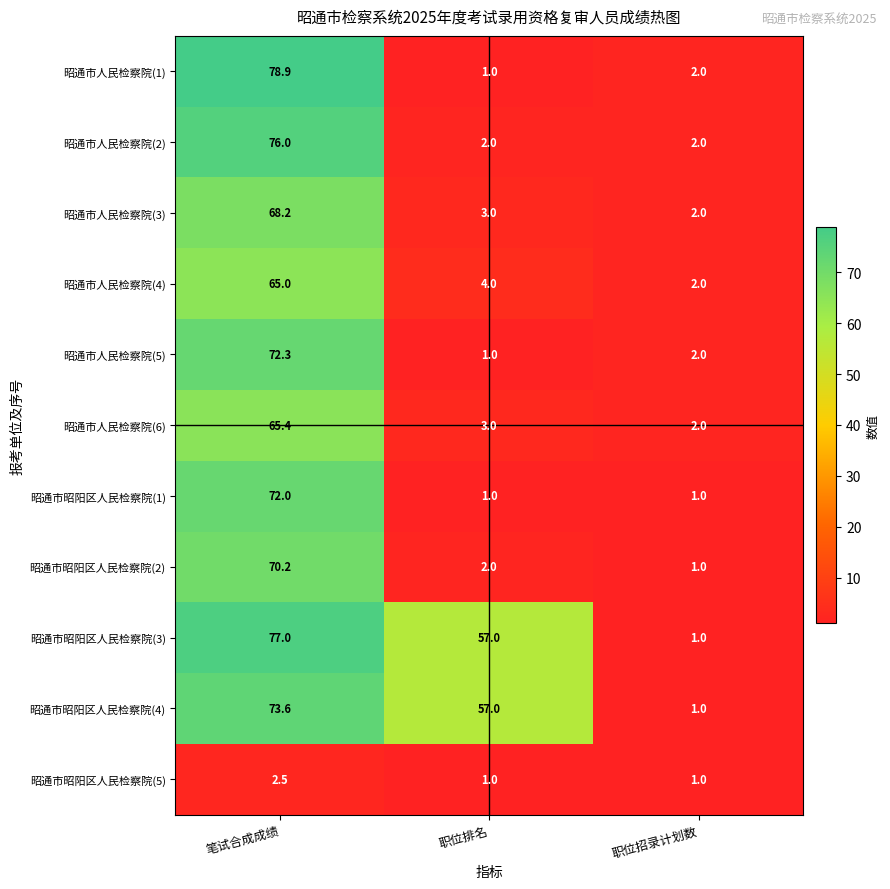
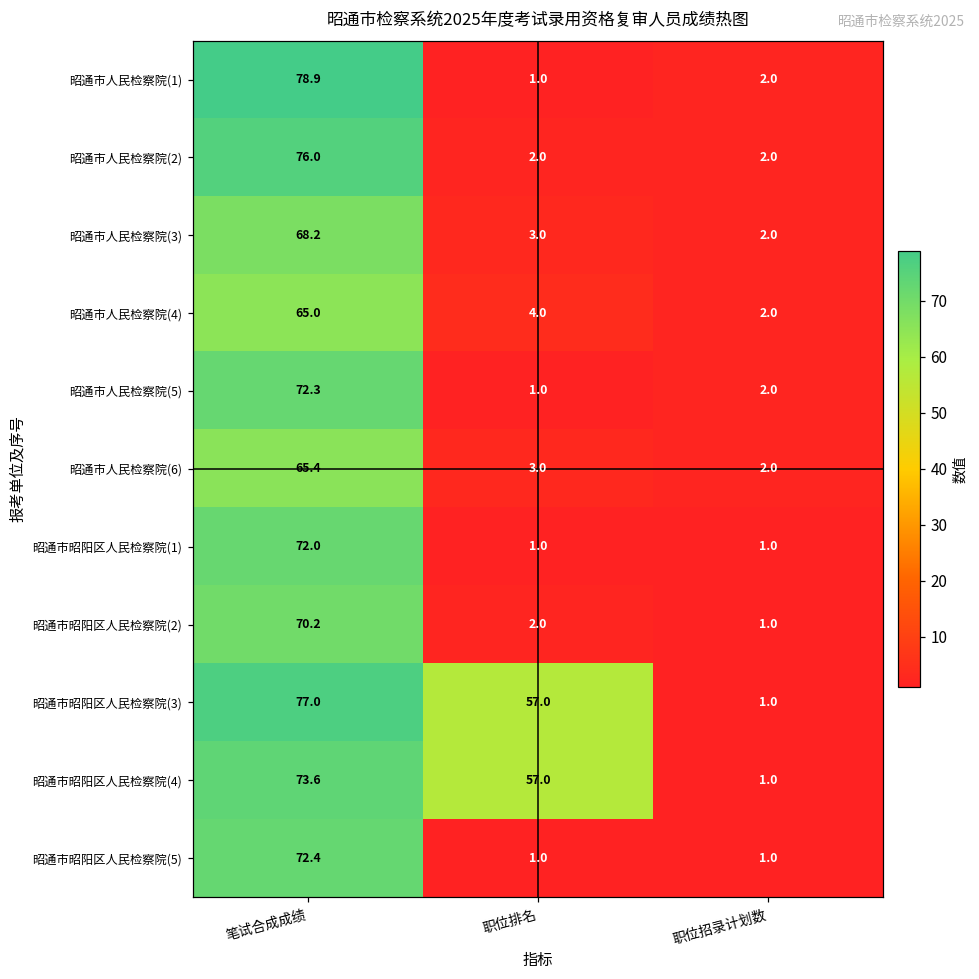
  {
    "昭通市人民检察院(1)": {
      "笔试合成成绩": 78.9,
      "职位排名": 1.0,
      "职位招录计划数": 2.0
    },
    "昭通市人民检察院(2)": {
      "笔试合成成绩": 76.0,
      "职位排名": 2.0,
      "职位招录计划数": 2.0
    },
    "昭通市人民检察院(3)": {
      "笔试合成成绩": 68.2,
      "职位排名": 3.0,
      "职位招录计划数": 2.0
    },
    "昭通市人民检察院(4)": {
      "笔试合成成绩": 65.0,
      "职位排名": 4.0,
      "职位招录计划数": 2.0
    },
    "昭通市人民检察院(5)": {
      "笔试合成成绩": 72.3,
      "职位排名": 1.0,
      "职位招录计划数": 2.0
    },
    "昭通市人民检察院(6)": {
      "笔试合成成绩": 65.4,
      "职位排名": 3.0,
      "职位招录计划数": 2.0
    },
    "昭通市昭阳区人民检察院(1)": {
      "笔试合成成绩": 72.0,
      "职位排名": 1.0,
      "职位招录计划数": 1.0
    },
    "昭通市昭阳区人民检察院(2)": {
      "笔试合成成绩": 70.2,
      "职位排名": 2.0,
      "职位招录计划数": 1.0
    },
    "昭通市昭阳区人民检察院(3)": {
      "笔试合成成绩": 77.0,
      "职位排名": 57.0,
      "职位招录计划数": 1.0
    },
    "昭通市昭阳区人民检察院(4)": {
      "笔试合成成绩": 73.6,
      "职位排名": 57.0,
      "职位招录计划数": 1.0
    },
    "昭通市昭阳区人民检察院(5)": {
-     "笔试合成成绩": 2.5,
+     "笔试合成成绩": 72.4,
      "职位排名": 1.0,
      "职位招录计划数": 1.0
    }
  }
